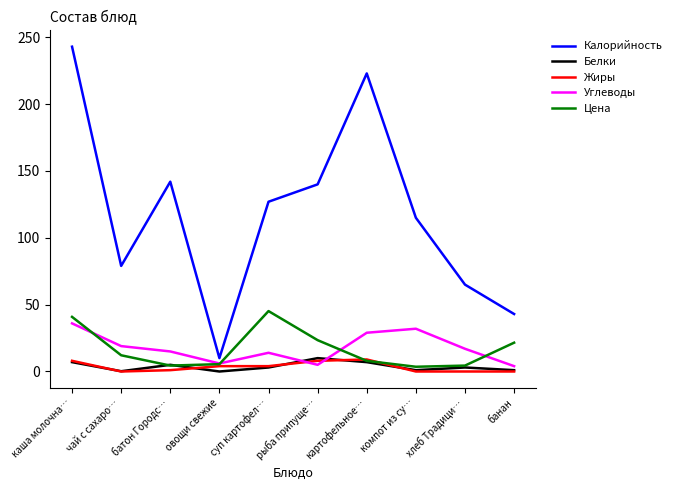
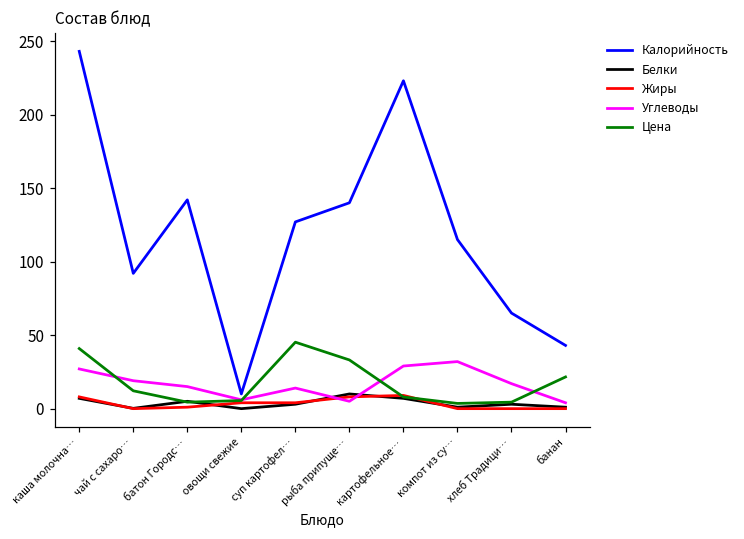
  {
    "Калорийность": {
      "каша молочна…": 243,
-     "чай с сахаро…": 79,
+     "чай с сахаро…": 92,
      "батон Городс…": 142,
      "овощи свежие": 10,
      "суп картофел…": 127,
      "рыба припуще…": 140,
      "картофельное…": 223,
      "компот из су…": 115,
      "хлеб Традици…": 65,
      "банан": 43
    },
    "Белки": {
      "овощи свежие": 0,
      "рыба припуще…": 10
    },
    "Жиры": {
      "батон Городс…": 1,
      "рыба припуще…": 8,
      "хлеб Традици…": 0
    },
    "Углеводы": {
-     "каша молочна…": 36,
+     "каша молочна…": 27,
      "чай с сахаро…": 19,
      "батон Городс…": 15,
      "суп картофел…": 14,
      "рыба припуще…": 5,
      "картофельное…": 29,
      "компот из су…": 32,
      "хлеб Традици…": 17,
      "банан": 4
    },
    "Цена": {
      "каша молочна…": 41,
      "чай с сахаро…": 12,
      "суп картофел…": 45,
-     "рыба припуще…": 23,
+     "рыба припуще…": 33,
      "компот из су…": 4,
      "банан": 22
    }
  }
